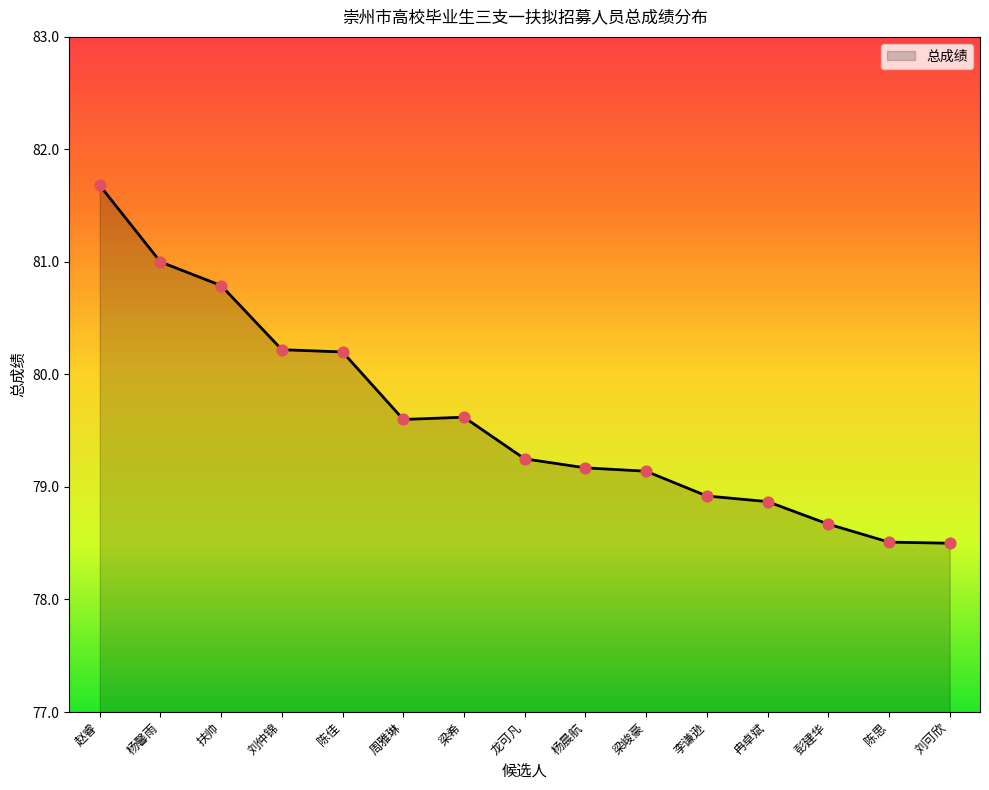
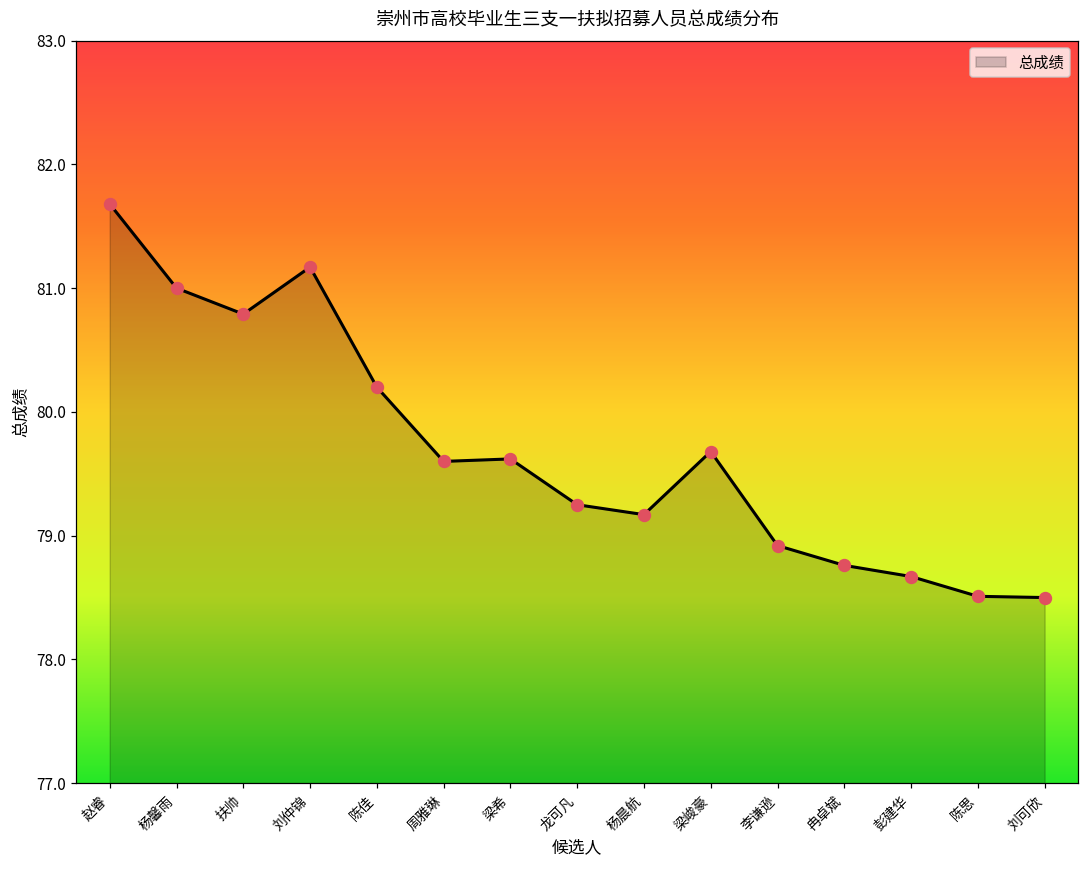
  {
    "赵睿": 81.68,
    "杨馨雨": 81.00,
    "扶帅": 80.79,
-   "刘仲锦": 80.22,
+   "刘仲锦": 81.17,
    "陈佳": 80.20,
    "周雅琳": 79.60,
    "梁希": 79.62,
    "龙可凡": 79.25,
    "杨晨航": 79.17,
-   "梁峻豪": 79.14,
+   "梁峻豪": 79.68,
    "李谦逊": 78.92,
-   "冉卓斌": 78.87,
+   "冉卓斌": 78.76,
    "彭建华": 78.67,
    "陈思": 78.51,
    "刘可欣": 78.50
  }
